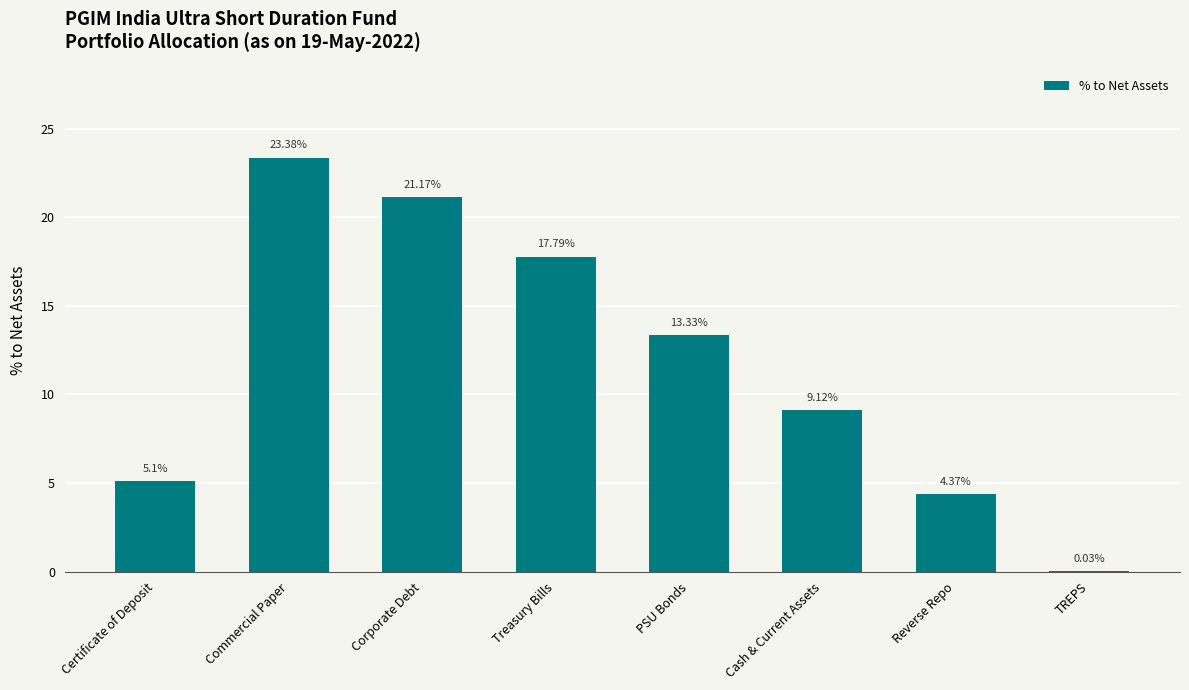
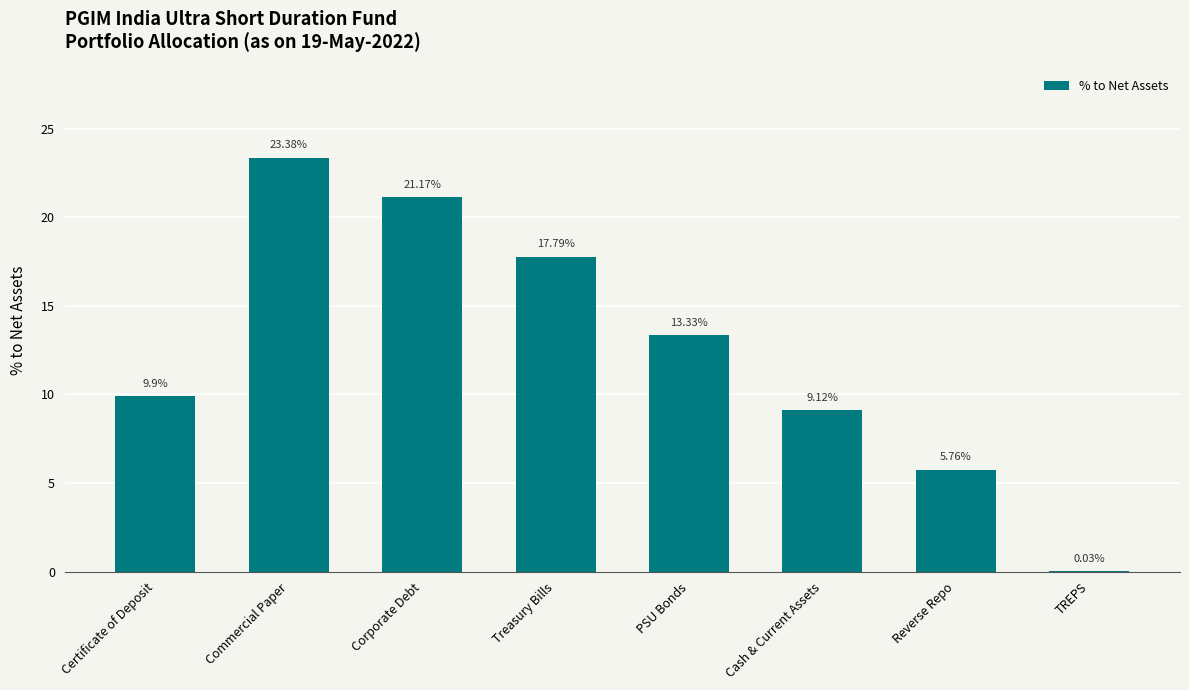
  {
-   "Certificate of Deposit": "5.1%",
+   "Certificate of Deposit": "9.9%",
    "Commercial Paper": "23.38%",
    "Corporate Debt": "21.17%",
    "Treasury Bills": "17.79%",
    "PSU Bonds": "13.33%",
    "Cash & Current Assets": "9.12%",
-   "Reverse Repo": "4.37%",
+   "Reverse Repo": "5.76%",
    "TREPS": "0.03%"
  }
